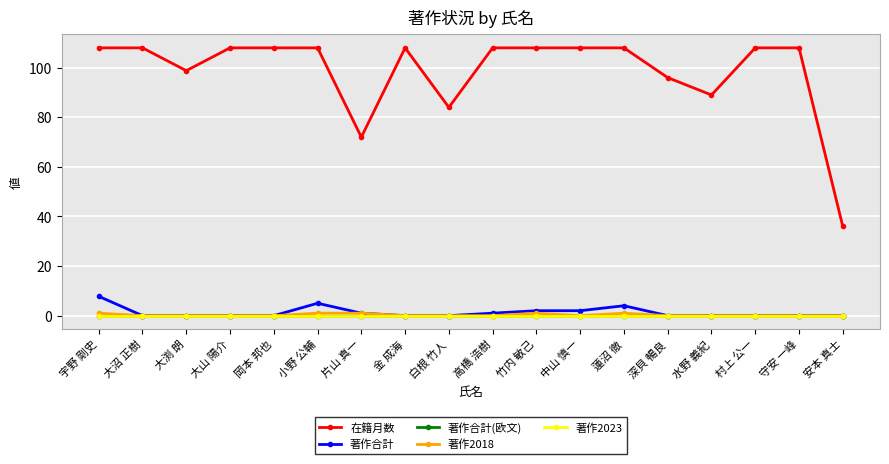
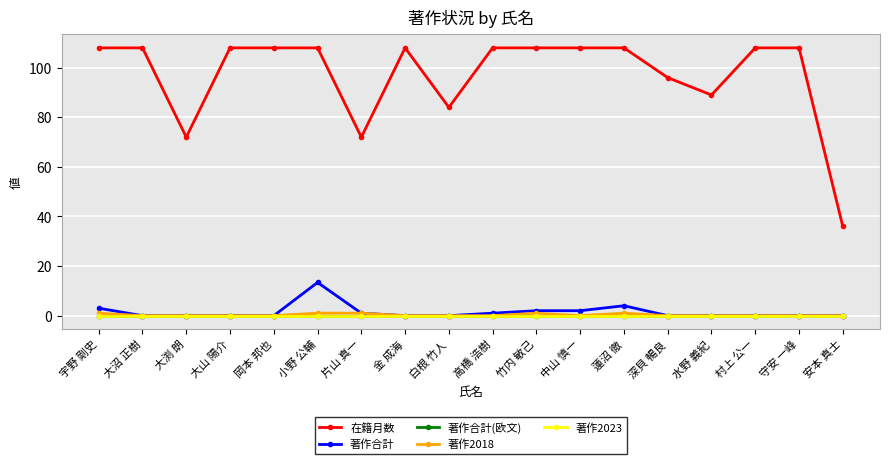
  {
    "在籍月数": {
      "宇野 剛史": 108,
      "大沼 正樹": 108,
-     "大渕 朗": 99,
+     "大渕 朗": 72,
      "大山 陽介": 108,
      "岡本 邦也": 108,
      "小野 公輔": 108,
      "片山 真一": 72,
      "金 成海": 108,
      "白根 竹人": 84,
      "高橋 浩樹": 108,
      "竹内 敏己": 108,
      "中山 慎一": 108,
      "蓮沼 徹": 108,
      "深貝 暢良": 96,
      "水野 義紀": 89,
      "村上 公一": 108,
      "守安 一峰": 108,
      "安本 真士": 36
    },
    "著作合計": {
-     "宇野 剛史": 8,
-     "小野 公輔": 5,
+     "宇野 剛史": 3,
+     "小野 公輔": 13,
      "中山 慎一": 2,
      "蓮沼 徹": 4
    }
  }
